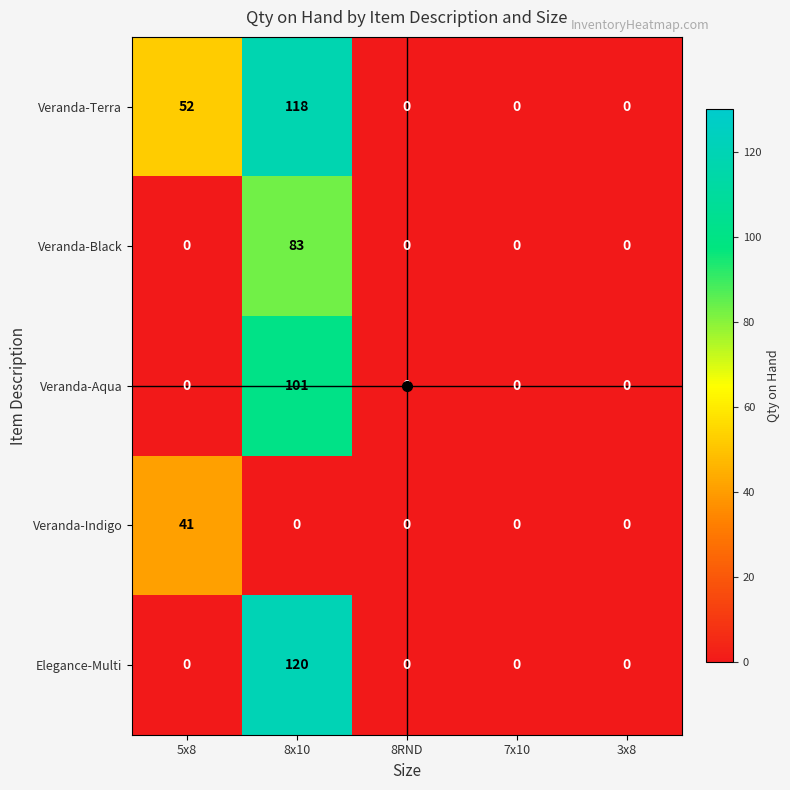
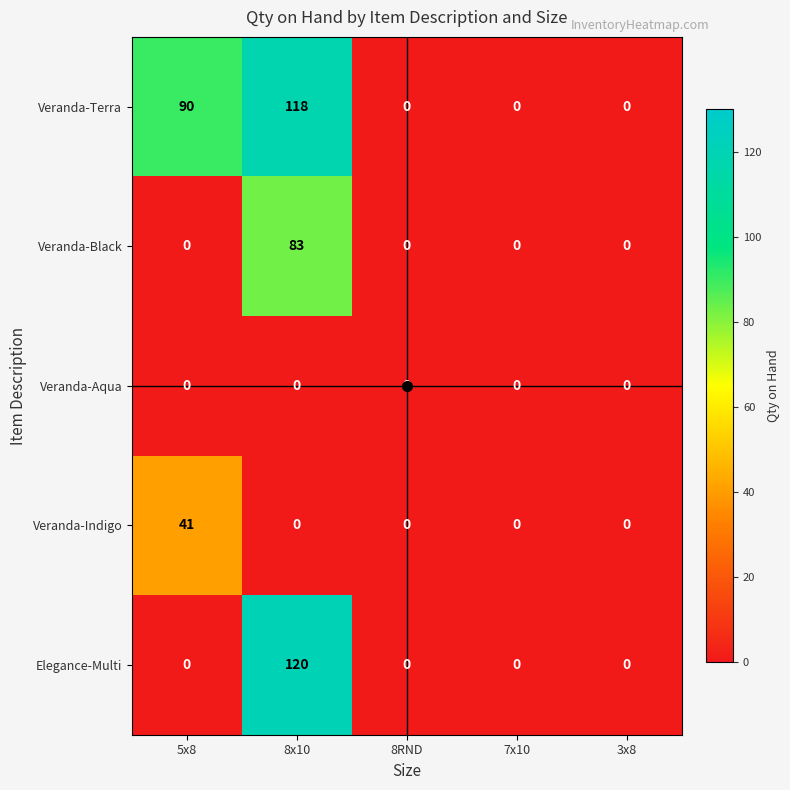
  {
    "Veranda-Terra": {
-     "5x8": 52,
+     "5x8": 90,
      "8x10": 118,
      "8RND": 0,
      "7x10": 0,
      "3x8": 0
    },
    "Veranda-Black": {
      "5x8": 0,
      "8x10": 83,
      "8RND": 0,
      "7x10": 0,
      "3x8": 0
    },
    "Veranda-Aqua": {
      "5x8": 0,
-     "8x10": 101,
+     "8x10": 0,
      "7x10": 0,
      "3x8": 0
    },
    "Veranda-Indigo": {
      "5x8": 41,
      "8x10": 0,
      "8RND": 0,
      "7x10": 0,
      "3x8": 0
    },
    "Elegance-Multi": {
      "5x8": 0,
      "8x10": 120,
      "8RND": 0,
      "7x10": 0,
      "3x8": 0
    }
  }
